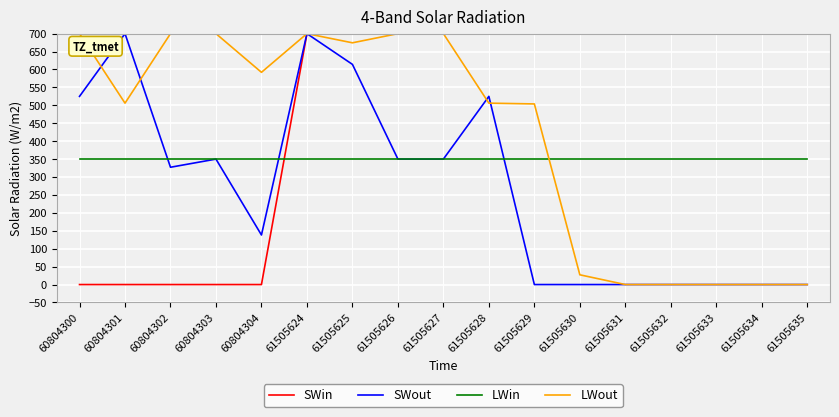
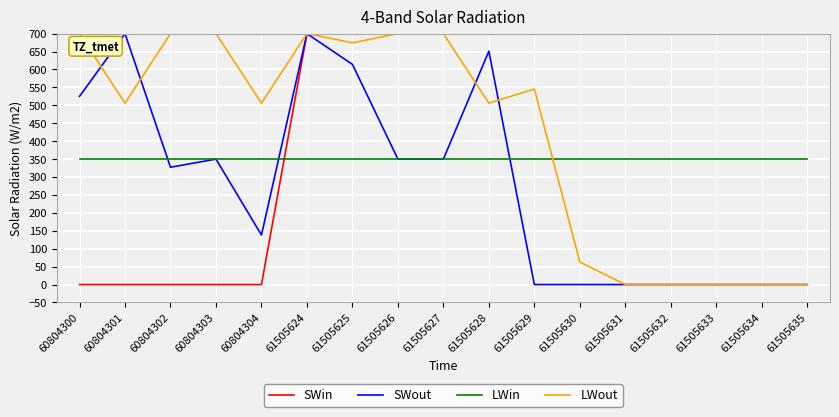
  {
    "SWin": {
      "60804300": 0,
      "60804301": 0,
      "60804302": 0,
      "60804303": 0,
      "60804304": 0,
      "61505625": 700,
      "61505628": 700,
      "61505629": 700,
      "61505630": 700,
      "61505631": 700,
      "61505632": 700,
      "61505633": 700,
      "61505634": 700,
      "61505635": 700
    },
    "SWout": {
      "60804300": 530,
      "60804301": 700,
      "60804302": 330,
      "60804304": 140,
      "61505625": 610,
-     "61505628": 530,
+     "61505628": 650,
      "61505629": 0,
      "61505630": 0
    },
    "LWin": {
      "60804300": 350,
      "60804301": 350,
      "60804302": 350,
      "60804304": 350,
      "61505624": 350,
      "61505625": 350,
      "61505628": 350,
      "61505629": 350,
      "61505630": 350,
      "61505631": 350,
      "61505632": 350,
      "61505633": 350,
      "61505634": 350,
      "61505635": 350
    },
    "LWout": {
      "60804300": 700,
      "60804301": 510,
      "60804302": 700,
      "60804303": 700,
-     "60804304": 590,
+     "60804304": 510,
      "61505625": 670,
      "61505628": 510,
-     "61505629": 500,
-     "61505630": 30
+     "61505629": 550,
+     "61505630": 60
    }
  }
